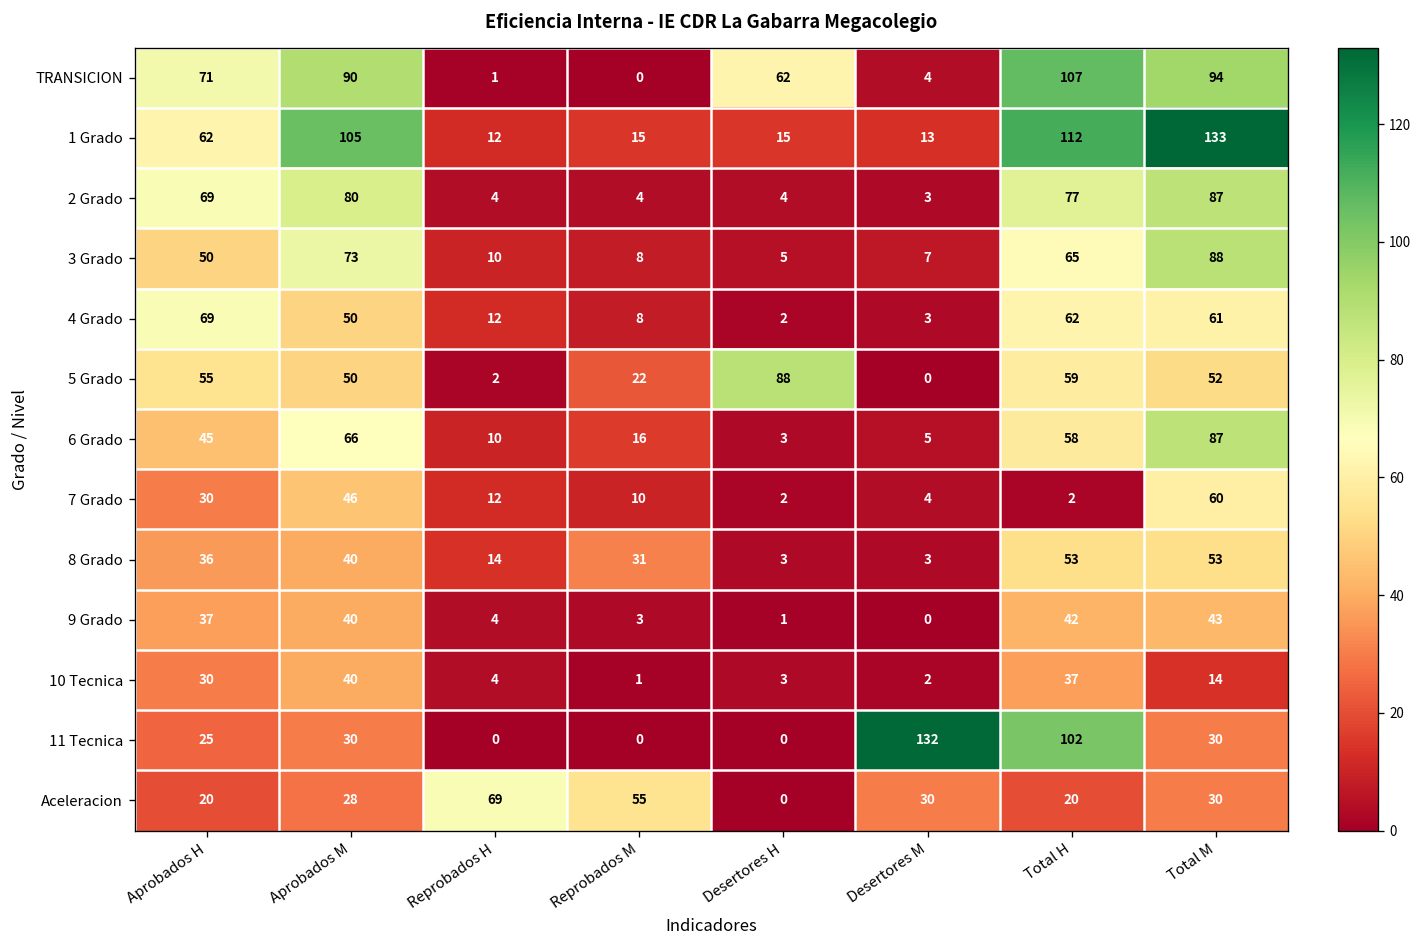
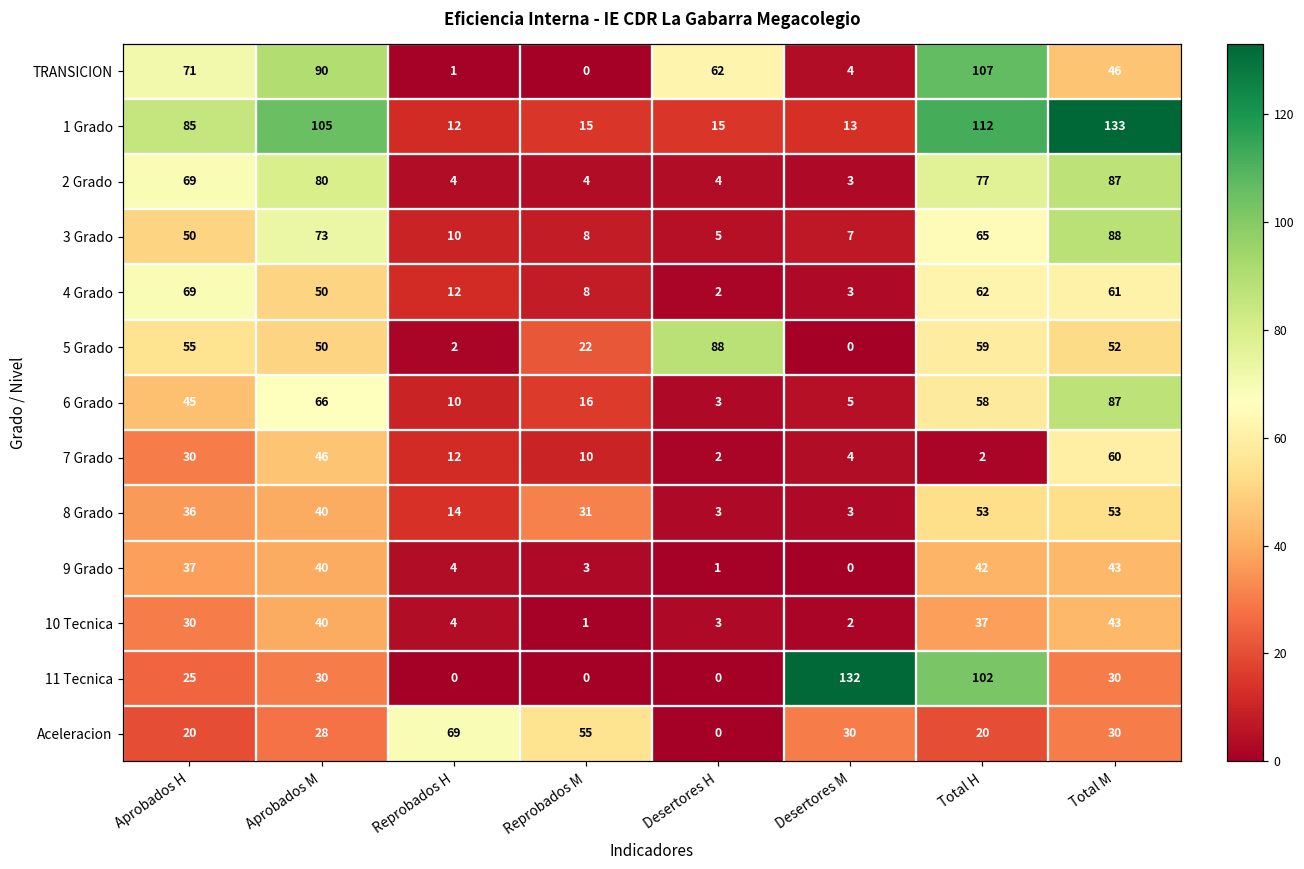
  {
    "TRANSICION": {
      "Aprobados H": 71,
      "Aprobados M": 90,
      "Reprobados H": 1,
      "Reprobados M": 0,
      "Desertores H": 62,
      "Desertores M": 4,
      "Total H": 107,
-     "Total M": 94
+     "Total M": 46
    },
    "1 Grado": {
-     "Aprobados H": 62,
+     "Aprobados H": 85,
      "Aprobados M": 105,
      "Reprobados H": 12,
      "Reprobados M": 15,
      "Desertores H": 15,
      "Desertores M": 13,
      "Total H": 112,
      "Total M": 133
    },
    "2 Grado": {
      "Aprobados H": 69,
      "Aprobados M": 80,
      "Reprobados H": 4,
      "Reprobados M": 4,
      "Desertores H": 4,
      "Desertores M": 3,
      "Total H": 77,
      "Total M": 87
    },
    "3 Grado": {
      "Aprobados H": 50,
      "Aprobados M": 73,
      "Reprobados H": 10,
      "Reprobados M": 8,
      "Desertores H": 5,
      "Desertores M": 7,
      "Total H": 65,
      "Total M": 88
    },
    "4 Grado": {
      "Aprobados H": 69,
      "Aprobados M": 50,
      "Reprobados H": 12,
      "Reprobados M": 8,
      "Desertores H": 2,
      "Desertores M": 3,
      "Total H": 62,
      "Total M": 61
    },
    "5 Grado": {
      "Aprobados H": 55,
      "Aprobados M": 50,
      "Reprobados H": 2,
      "Reprobados M": 22,
      "Desertores H": 88,
      "Desertores M": 0,
      "Total H": 59,
      "Total M": 52
    },
    "6 Grado": {
      "Aprobados H": 45,
      "Aprobados M": 66,
      "Reprobados H": 10,
      "Reprobados M": 16,
      "Desertores H": 3,
      "Desertores M": 5,
      "Total H": 58,
      "Total M": 87
    },
    "7 Grado": {
      "Aprobados H": 30,
      "Aprobados M": 46,
      "Reprobados H": 12,
      "Reprobados M": 10,
      "Desertores H": 2,
      "Desertores M": 4,
      "Total H": 2,
      "Total M": 60
    },
    "8 Grado": {
      "Aprobados H": 36,
      "Aprobados M": 40,
      "Reprobados H": 14,
      "Reprobados M": 31,
      "Desertores H": 3,
      "Desertores M": 3,
      "Total H": 53,
      "Total M": 53
    },
    "9 Grado": {
      "Aprobados H": 37,
      "Aprobados M": 40,
      "Reprobados H": 4,
      "Reprobados M": 3,
      "Desertores H": 1,
      "Desertores M": 0,
      "Total H": 42,
      "Total M": 43
    },
    "10 Tecnica": {
      "Aprobados H": 30,
      "Aprobados M": 40,
      "Reprobados H": 4,
      "Reprobados M": 1,
      "Desertores H": 3,
      "Desertores M": 2,
      "Total H": 37,
-     "Total M": 14
+     "Total M": 43
    },
    "11 Tecnica": {
      "Aprobados H": 25,
      "Aprobados M": 30,
      "Reprobados H": 0,
      "Reprobados M": 0,
      "Desertores H": 0,
      "Desertores M": 132,
      "Total H": 102,
      "Total M": 30
    },
    "Aceleracion": {
      "Aprobados H": 20,
      "Aprobados M": 28,
      "Reprobados H": 69,
      "Reprobados M": 55,
      "Desertores H": 0,
      "Desertores M": 30,
      "Total H": 20,
      "Total M": 30
    }
  }
